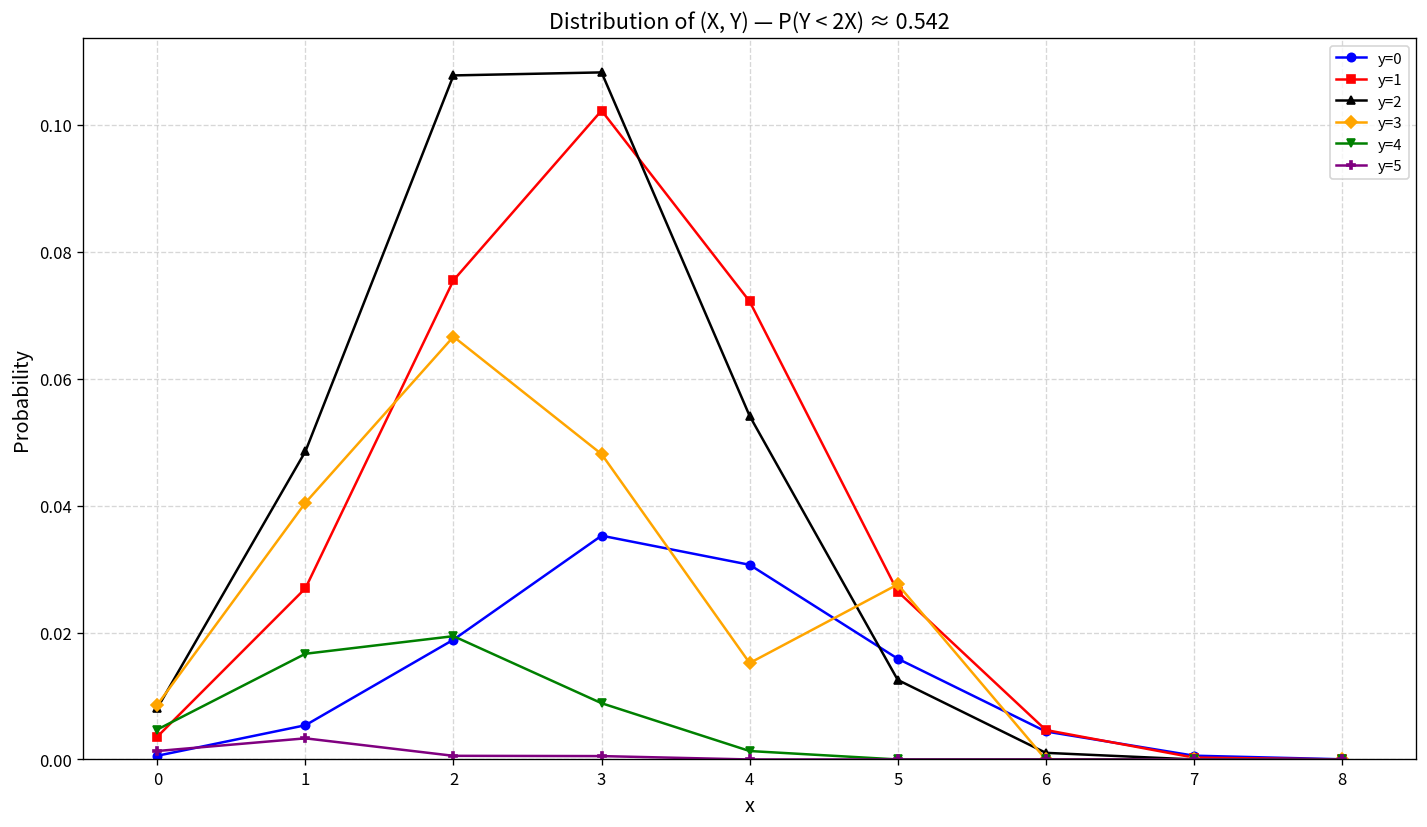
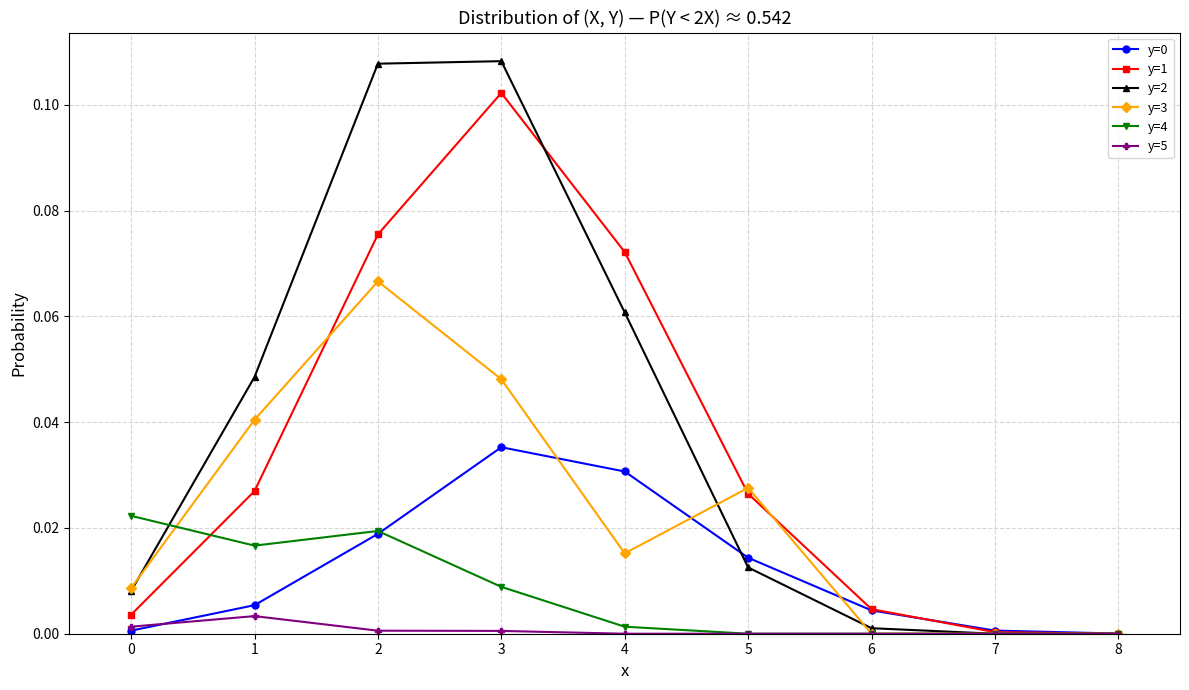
  {
    "y=0": {
      "0": 0.001,
      "1": 0.005,
      "2": 0.019,
      "3": 0.035,
      "4": 0.031,
-     "5": 0.016
+     "5": 0.014
    },
    "y=1": {
      "0": 0.004,
      "1": 0.027,
      "2": 0.076,
      "3": 0.102,
      "4": 0.072,
      "5": 0.026
    },
    "y=2": {
      "0": 0.008,
      "1": 0.049,
      "2": 0.108,
      "3": 0.108,
-     "4": 0.054,
+     "4": 0.061,
      "5": 0.013,
      "6": 0.001
    },
    "y=3": {
      "0": 0.009,
      "1": 0.040,
      "2": 0.067,
      "3": 0.048,
      "4": 0.015,
      "5": 0.028
    },
    "y=4": {
-     "0": 0.005,
+     "0": 0.022,
      "1": 0.017,
      "2": 0.019,
      "3": 0.009,
      "4": 0.001
    },
    "y=5": {
      "0": 0.001,
      "1": 0.003,
      "2": 0.001,
      "3": 0.001,
      "4": 0.000
    }
  }
